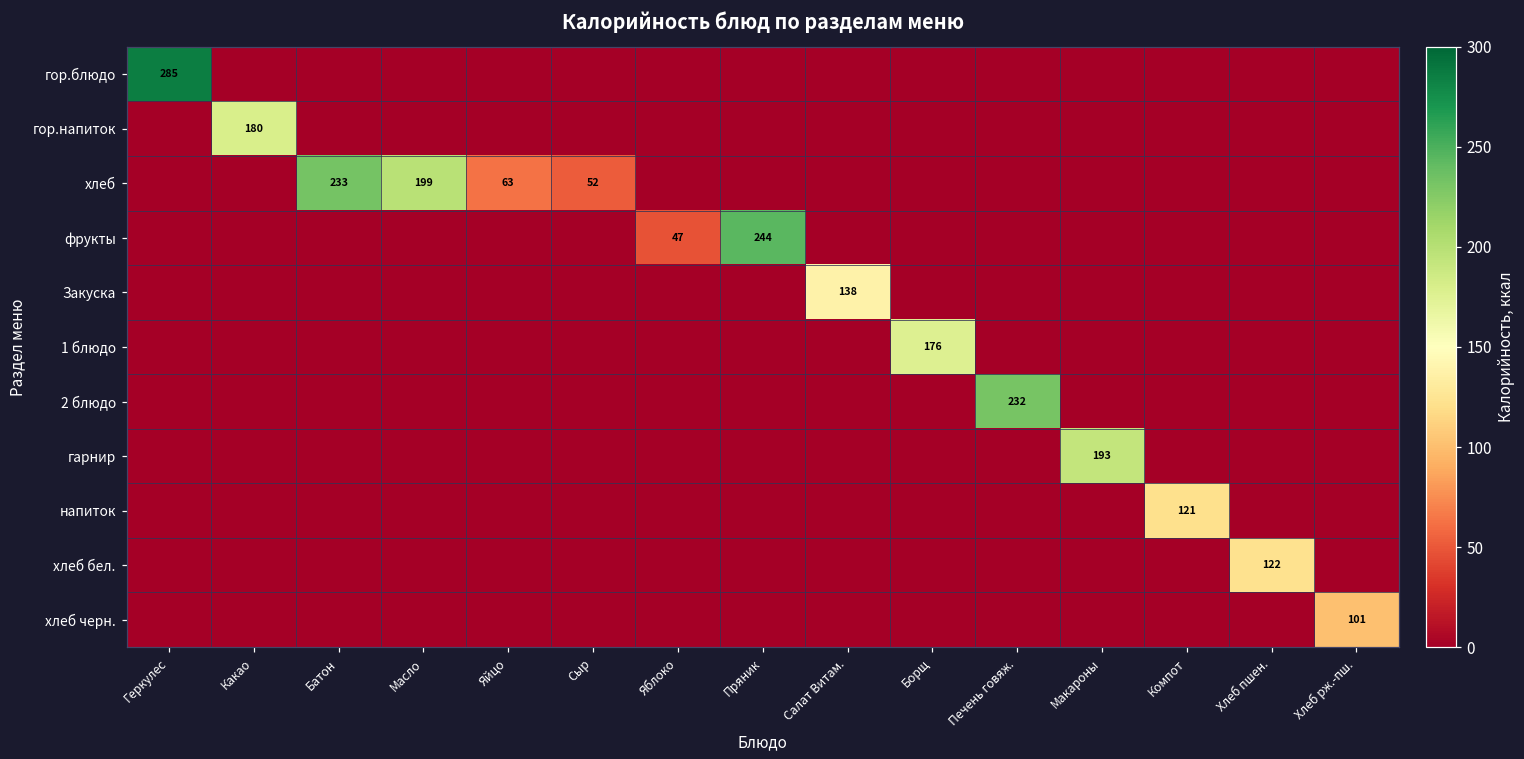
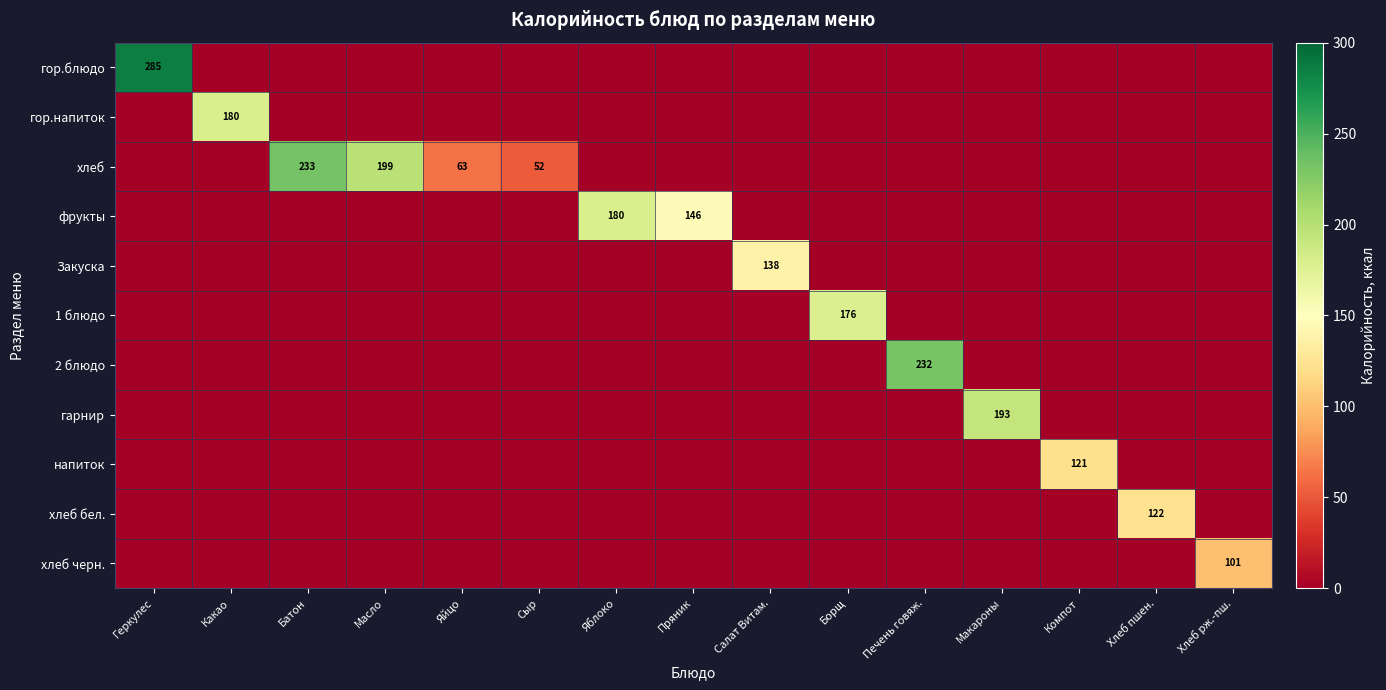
  {
    "гор.блюдо": {
      "Геркулес": 285
    },
    "гор.напиток": {
      "Какао": 180
    },
    "хлеб": {
      "Батон": 233,
      "Масло": 199,
      "Яйцо": 63,
      "Сыр": 52
    },
    "фрукты": {
-     "Яблоко": 47,
-     "Пряник": 244
+     "Яблоко": 180,
+     "Пряник": 146
    },
    "Закуска": {
      "Салат Витам.": 138
    },
    "1 блюдо": {
      "Борщ": 176
    },
    "2 блюдо": {
      "Печень говяж.": 232
    },
    "гарнир": {
      "Макароны": 193
    },
    "напиток": {
      "Компот": 121
    },
    "хлеб бел.": {
      "Хлеб пшен.": 122
    },
    "хлеб черн.": {
      "Хлеб рж.-пш.": 101
    }
  }
